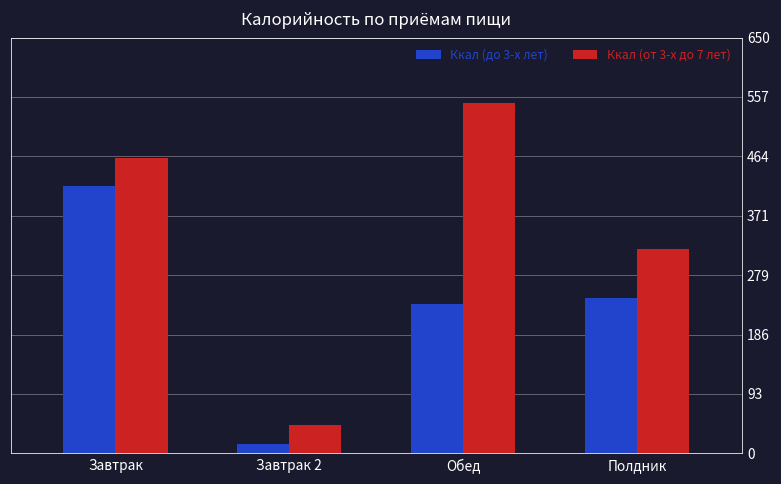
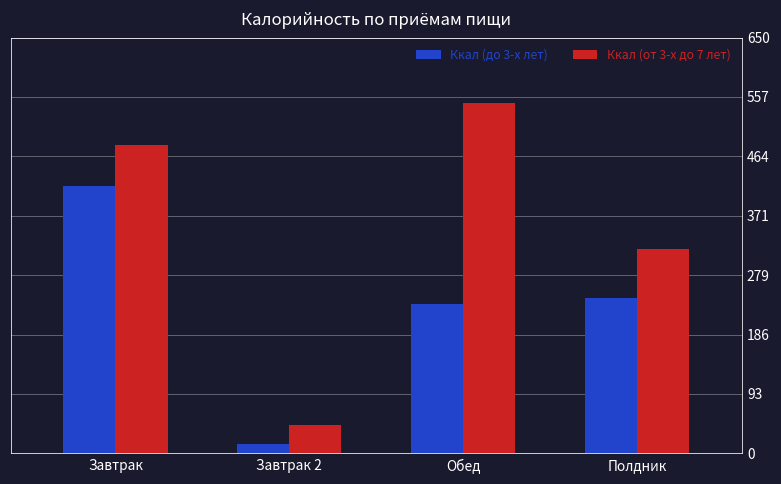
  {
    "Ккал (до 3-х лет)": {
      "Завтрак": 420,
      "Завтрак 2": 20,
      "Обед": 230,
      "Полдник": 240
    },
    "Ккал (от 3-х до 7 лет)": {
-     "Завтрак": 460,
+     "Завтрак": 480,
      "Завтрак 2": 50,
      "Обед": 550,
      "Полдник": 320
    }
  }
